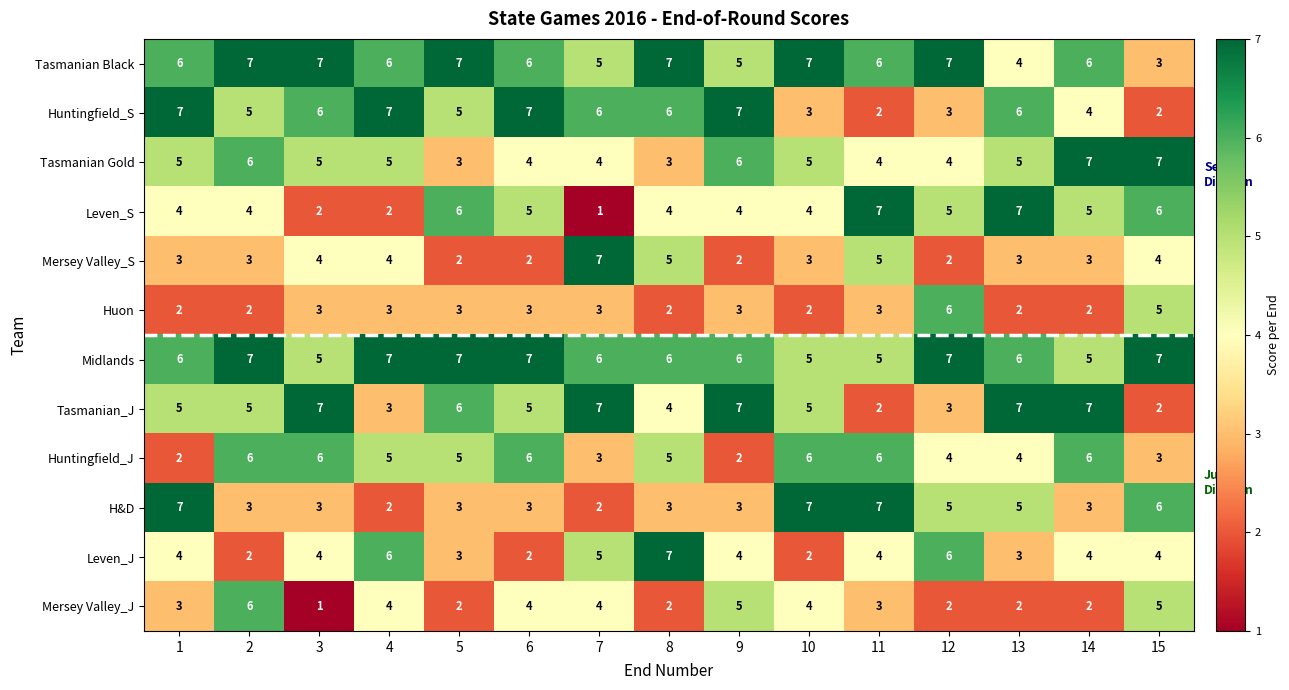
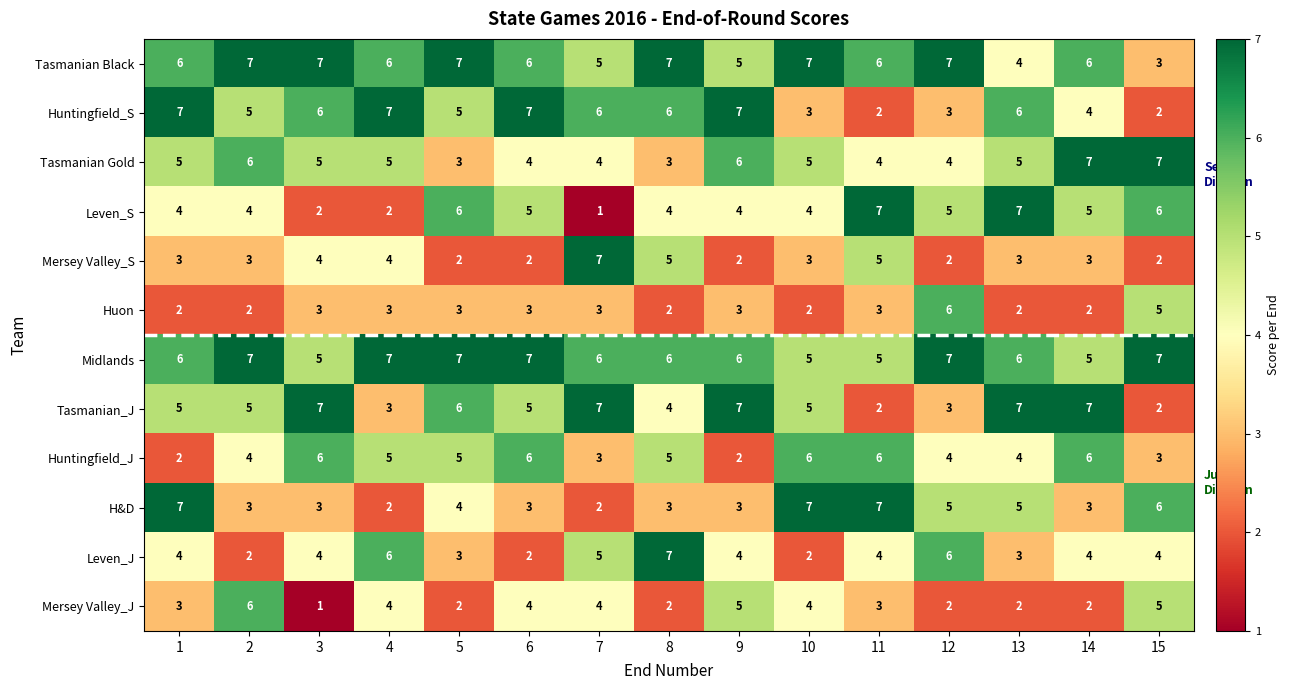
  {
    "Tasmanian Black": {
      "1": 6,
      "2": 7,
      "3": 7,
      "4": 6,
      "5": 7,
      "6": 6,
      "7": 5,
      "8": 7,
      "9": 5,
      "10": 7,
      "11": 6,
      "12": 7,
      "13": 4,
      "14": 6,
      "15": 3
    },
    "Huntingfield_S": {
      "1": 7,
      "2": 5,
      "3": 6,
      "4": 7,
      "5": 5,
      "6": 7,
      "7": 6,
      "8": 6,
      "9": 7,
      "10": 3,
      "11": 2,
      "12": 3,
      "13": 6,
      "14": 4,
      "15": 2
    },
    "Tasmanian Gold": {
      "1": 5,
      "2": 6,
      "3": 5,
      "4": 5,
      "5": 3,
      "6": 4,
      "7": 4,
      "8": 3,
      "9": 6,
      "10": 5,
      "11": 4,
      "12": 4,
      "13": 5,
      "14": 7,
      "15": 7
    },
    "Leven_S": {
      "1": 4,
      "2": 4,
      "3": 2,
      "4": 2,
      "5": 6,
      "6": 5,
      "7": 1,
      "8": 4,
      "9": 4,
      "10": 4,
      "11": 7,
      "12": 5,
      "13": 7,
      "14": 5,
      "15": 6
    },
    "Mersey Valley_S": {
      "1": 3,
      "2": 3,
      "3": 4,
      "4": 4,
      "5": 2,
      "6": 2,
      "7": 7,
      "8": 5,
      "9": 2,
      "10": 3,
      "11": 5,
      "12": 2,
      "13": 3,
      "14": 3,
-     "15": 4
+     "15": 2
    },
    "Huon": {
      "1": 2,
      "2": 2,
      "3": 3,
      "4": 3,
      "5": 3,
      "6": 3,
      "7": 3,
      "8": 2,
      "9": 3,
      "10": 2,
      "11": 3,
      "12": 6,
      "13": 2,
      "14": 2,
      "15": 5
    },
    "Midlands": {
      "1": 6,
      "2": 7,
      "3": 5,
      "4": 7,
      "5": 7,
      "6": 7,
      "7": 6,
      "8": 6,
      "9": 6,
      "10": 5,
      "11": 5,
      "12": 7,
      "13": 6,
      "14": 5,
      "15": 7
    },
    "Tasmanian_J": {
      "1": 5,
      "2": 5,
      "3": 7,
      "4": 3,
      "5": 6,
      "6": 5,
      "7": 7,
      "8": 4,
      "9": 7,
      "10": 5,
      "11": 2,
      "12": 3,
      "13": 7,
      "14": 7,
      "15": 2
    },
    "Huntingfield_J": {
      "1": 2,
-     "2": 6,
+     "2": 4,
      "3": 6,
      "4": 5,
      "5": 5,
      "6": 6,
      "7": 3,
      "8": 5,
      "9": 2,
      "10": 6,
      "11": 6,
      "12": 4,
      "13": 4,
      "14": 6,
      "15": 3
    },
    "H&D": {
      "1": 7,
      "2": 3,
      "3": 3,
      "4": 2,
-     "5": 3,
+     "5": 4,
      "6": 3,
      "7": 2,
      "8": 3,
      "9": 3,
      "10": 7,
      "11": 7,
      "12": 5,
      "13": 5,
      "14": 3,
      "15": 6
    },
    "Leven_J": {
      "1": 4,
      "2": 2,
      "3": 4,
      "4": 6,
      "5": 3,
      "6": 2,
      "7": 5,
      "8": 7,
      "9": 4,
      "10": 2,
      "11": 4,
      "12": 6,
      "13": 3,
      "14": 4,
      "15": 4
    },
    "Mersey Valley_J": {
      "1": 3,
      "2": 6,
      "3": 1,
      "4": 4,
      "5": 2,
      "6": 4,
      "7": 4,
      "8": 2,
      "9": 5,
      "10": 4,
      "11": 3,
      "12": 2,
      "13": 2,
      "14": 2,
      "15": 5
    }
  }
